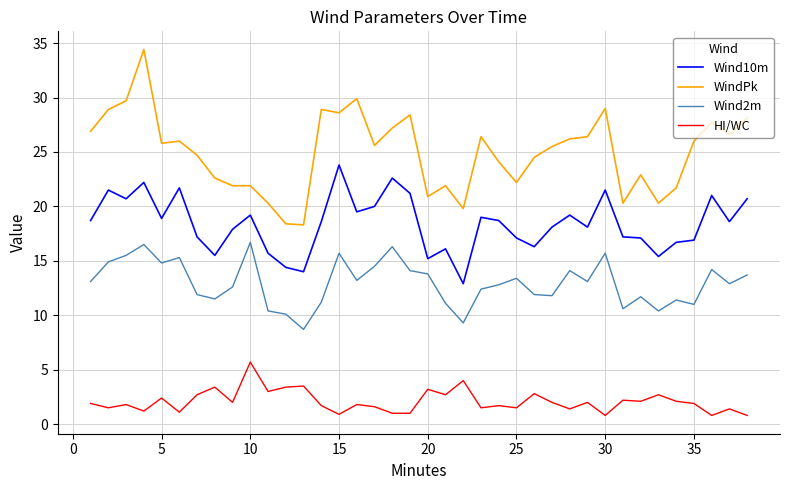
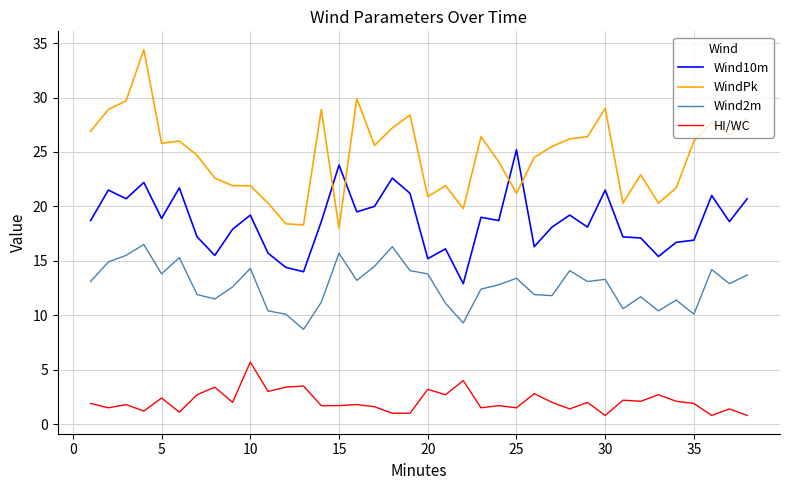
  {
    "Wind10m": {
      "5": 18.9,
      "10": 19.2,
      "15": 23.8,
      "20": 15.2,
-     "25": 17.1,
+     "25": 25.2,
      "30": 21.5,
      "35": 16.9
    },
    "WindPk": {
      "5": 25.8,
      "10": 21.9,
-     "15": 28.6,
+     "15": 18.0,
      "20": 20.9,
-     "25": 22.2,
+     "25": 21.2,
      "30": 29.0,
      "35": 26.0
    },
    "Wind2m": {
-     "5": 14.8,
-     "10": 16.7,
+     "5": 13.8,
+     "10": 14.3,
      "15": 15.7,
      "20": 13.8,
      "25": 13.4,
-     "30": 15.7,
-     "35": 11.0
+     "30": 13.3,
+     "35": 10.1
    },
    "HI/WC": {
      "5": 2.4,
      "10": 5.7,
-     "15": 0.9,
+     "15": 1.7,
      "20": 3.2,
      "25": 1.5,
      "30": 0.8,
      "35": 1.9
    }
  }
